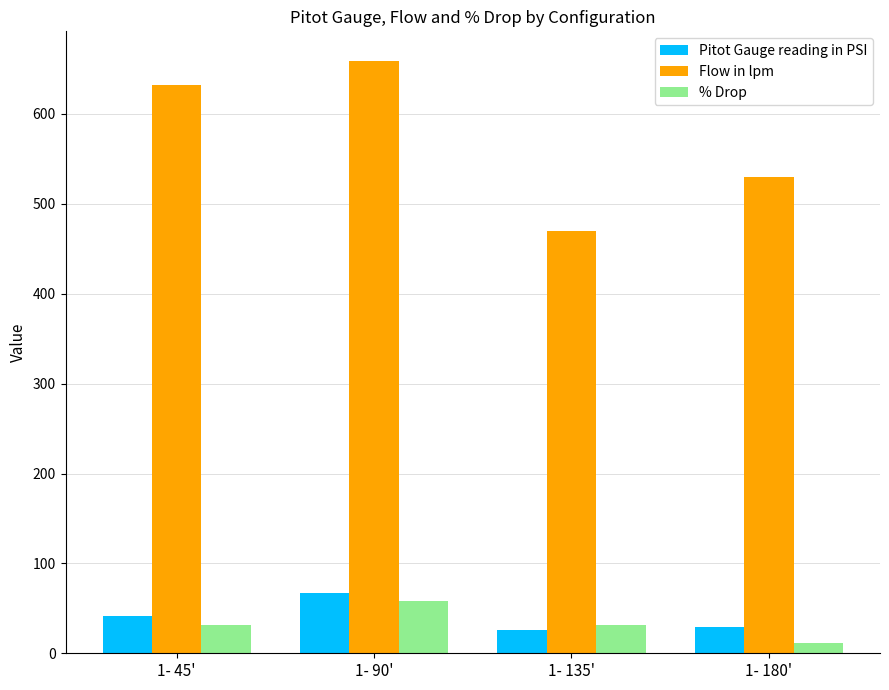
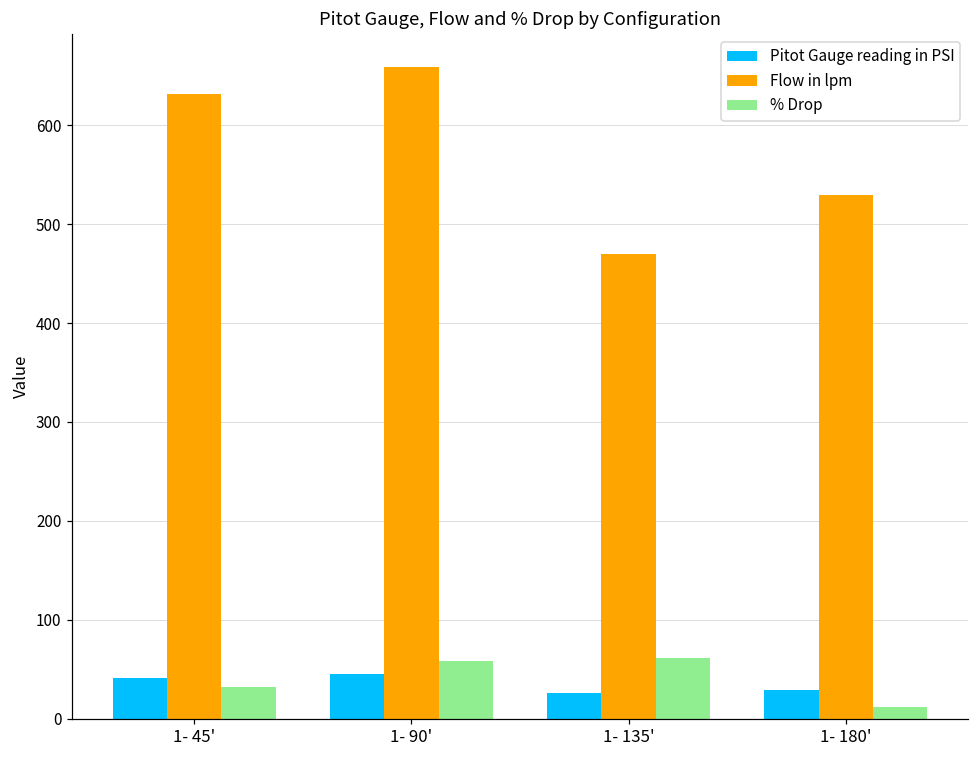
  {
    "Pitot Gauge reading in PSI": {
      "1- 45'": 40,
-     "1- 90'": 70,
+     "1- 90'": 50,
      "1- 135'": 30,
      "1- 180'": 30
    },
    "Flow in lpm": {
      "1- 45'": 630,
      "1- 90'": 660,
      "1- 135'": 470,
      "1- 180'": 530
    },
    "% Drop": {
      "1- 45'": 30,
      "1- 90'": 60,
-     "1- 135'": 30,
+     "1- 135'": 60,
      "1- 180'": 10
    }
  }
